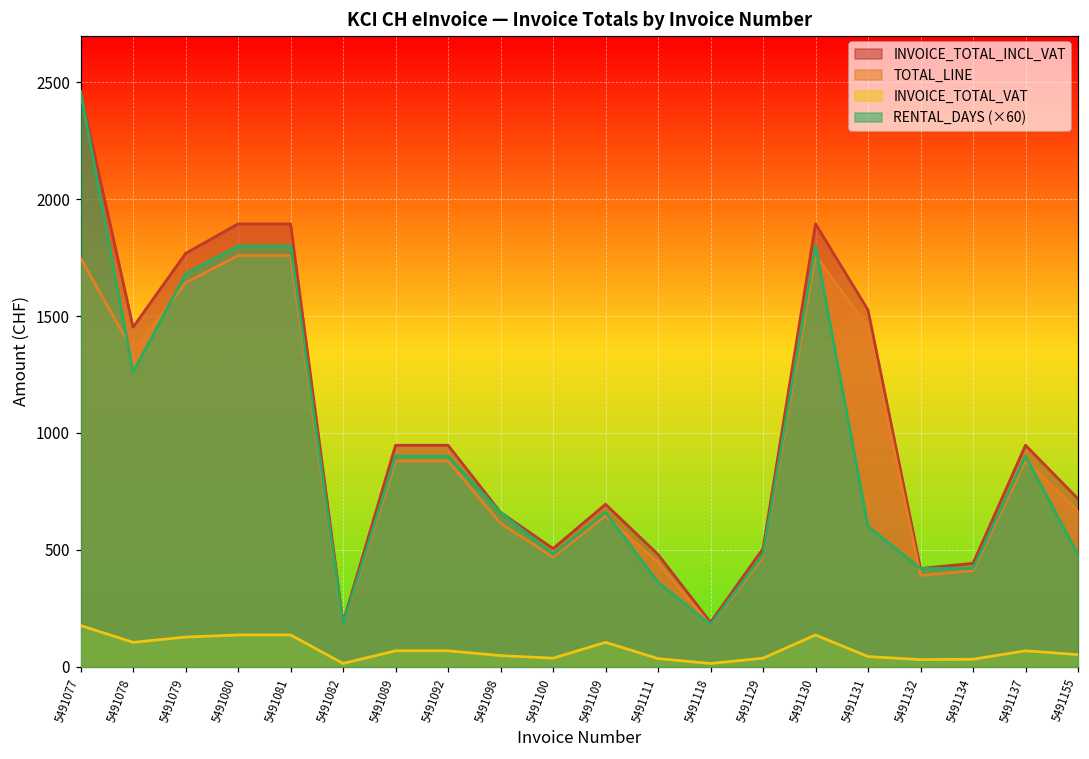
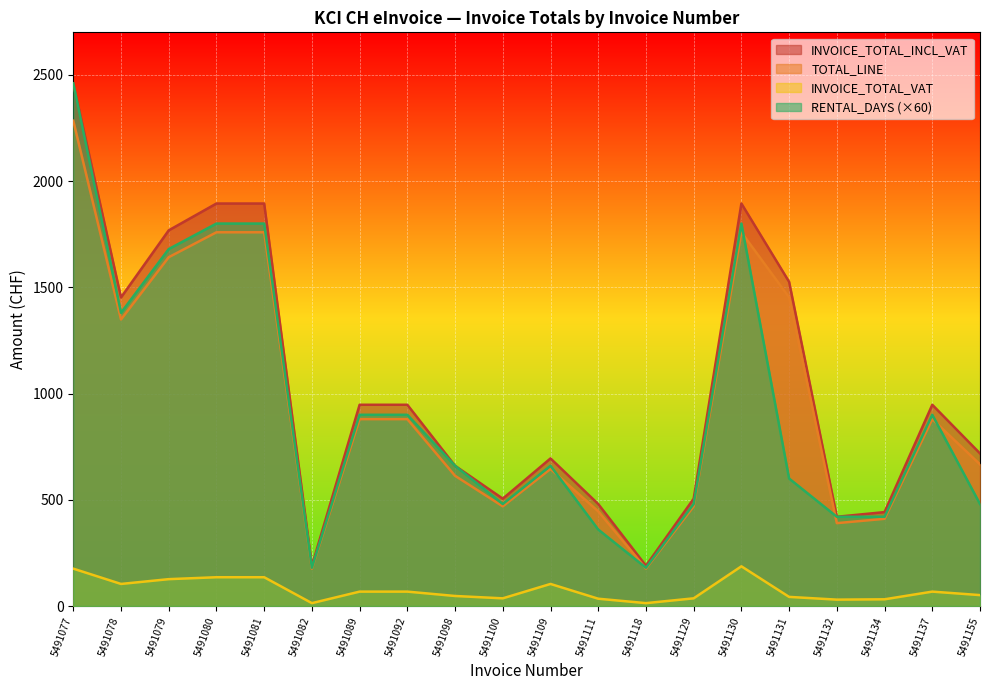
  {
    "INVOICE_TOTAL_INCL_VAT": {
      "5491078": 1450,
      "5491079": 1770,
      "5491080": 1890,
      "5491081": 1890,
      "5491089": 950,
      "5491092": 950,
      "5491100": 510,
      "5491109": 690,
      "5491111": 480,
      "5491129": 510,
      "5491130": 1890,
      "5491131": 1530,
      "5491134": 440,
      "5491137": 950,
      "5491155": 720
    },
    "TOTAL_LINE": {
-     "5491077": 1750,
+     "5491077": 2280,
      "5491078": 1350,
      "5491079": 1640,
      "5491080": 1760,
      "5491081": 1760,
      "5491089": 880,
      "5491092": 880,
      "5491098": 610,
      "5491109": 640,
      "5491111": 450,
      "5491130": 1760,
      "5491131": 1450,
      "5491132": 390,
      "5491137": 880,
      "5491155": 670
    },
    "INVOICE_TOTAL_VAT": {
      "5491077": 180,
      "5491078": 100,
      "5491079": 130,
      "5491080": 140,
      "5491081": 140,
      "5491082": 10,
      "5491089": 70,
      "5491092": 70,
      "5491098": 50,
      "5491100": 40,
      "5491109": 100,
      "5491111": 30,
      "5491118": 10,
      "5491129": 40,
-     "5491130": 140,
+     "5491130": 190,
      "5491131": 40,
      "5491132": 30,
      "5491134": 30,
      "5491137": 70,
      "5491155": 50
    },
    "RENTAL_DAYS (×60)": {
-     "5491078": 1260,
+     "5491078": 1380,
      "5491079": 1680,
      "5491080": 1800,
      "5491081": 1800,
      "5491089": 900,
      "5491092": 900,
      "5491109": 660,
      "5491111": 360,
      "5491130": 1800,
      "5491131": 600,
      "5491137": 900,
      "5491155": 480
    }
  }
